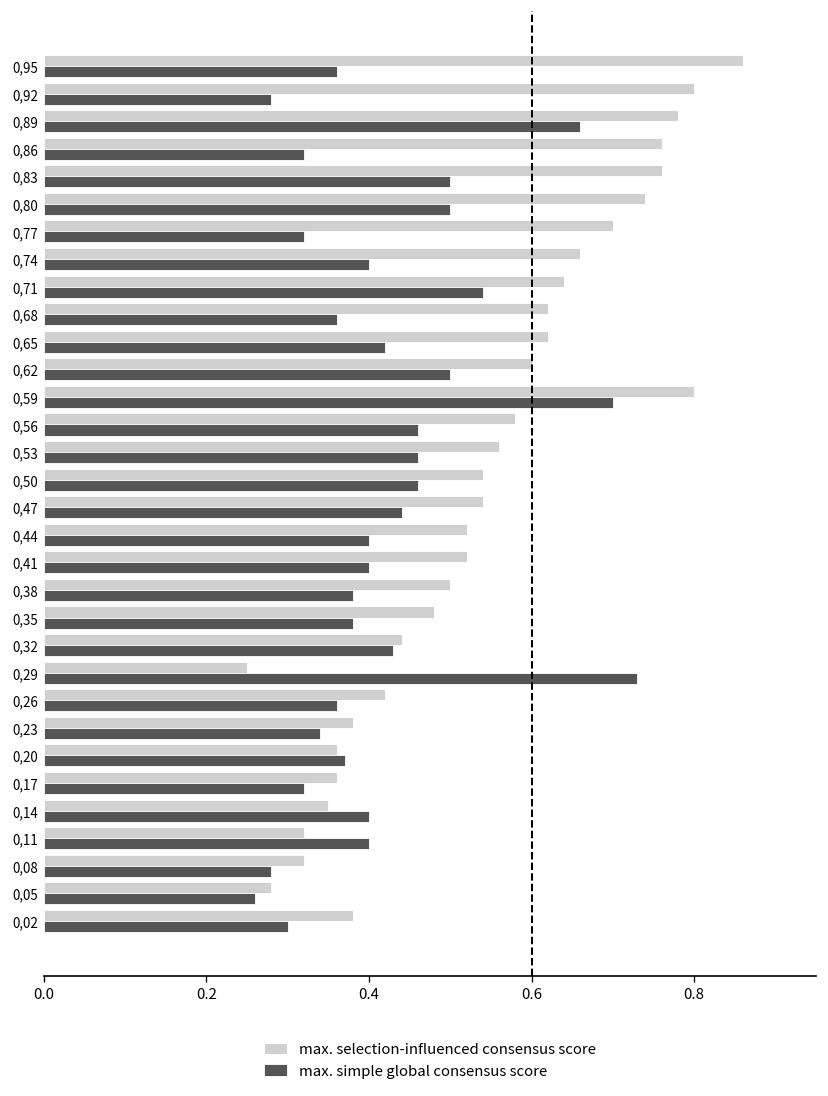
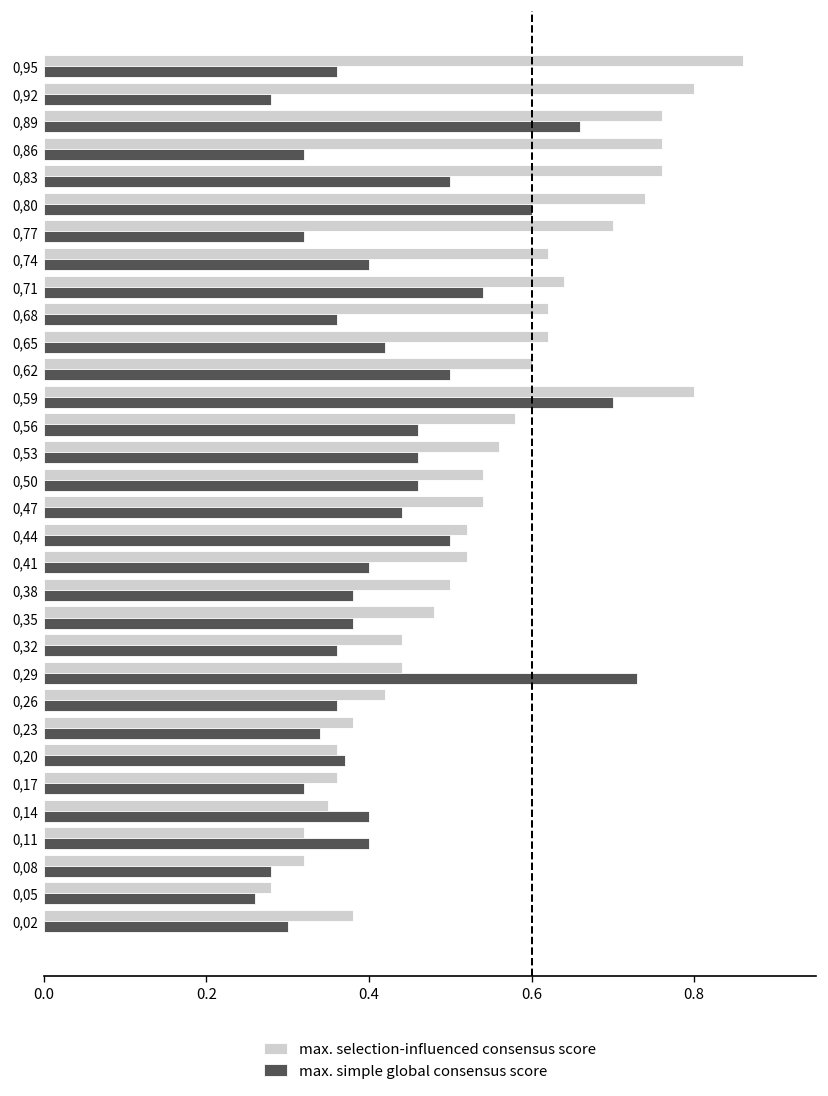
  {
    "max. selection-influenced consensus score": {
      "0,95": 0.86,
      "0,92": 0.80,
-     "0,89": 0.78,
+     "0,89": 0.76,
      "0,86": 0.76,
      "0,83": 0.76,
      "0,80": 0.74,
      "0,77": 0.70,
-     "0,74": 0.66,
+     "0,74": 0.62,
      "0,71": 0.64,
      "0,68": 0.62,
      "0,65": 0.62,
      "0,62": 0.60,
      "0,59": 0.80,
      "0,56": 0.58,
      "0,53": 0.56,
      "0,50": 0.54,
      "0,47": 0.54,
      "0,44": 0.52,
      "0,41": 0.52,
      "0,38": 0.50,
      "0,35": 0.48,
      "0,32": 0.44,
-     "0,29": 0.25,
+     "0,29": 0.44,
      "0,26": 0.42,
      "0,23": 0.38,
      "0,20": 0.36,
      "0,17": 0.36,
      "0,14": 0.35,
      "0,11": 0.32,
      "0,08": 0.32,
      "0,05": 0.28,
      "0,02": 0.38
    },
    "max. simple global consensus score": {
      "0,95": 0.36,
      "0,92": 0.28,
      "0,89": 0.66,
      "0,86": 0.32,
      "0,83": 0.50,
-     "0,80": 0.5,
+     "0,80": 0.6,
      "0,77": 0.32,
      "0,74": 0.40,
      "0,71": 0.54,
      "0,68": 0.36,
      "0,65": 0.42,
      "0,62": 0.50,
      "0,59": 0.70,
      "0,56": 0.46,
      "0,53": 0.46,
      "0,50": 0.46,
      "0,47": 0.44,
-     "0,44": 0.4,
+     "0,44": 0.5,
      "0,41": 0.40,
      "0,38": 0.38,
      "0,35": 0.38,
-     "0,32": 0.43,
+     "0,32": 0.36,
      "0,29": 0.73,
      "0,26": 0.36,
      "0,23": 0.34,
      "0,20": 0.37,
      "0,17": 0.32,
      "0,14": 0.40,
      "0,11": 0.40,
      "0,08": 0.28,
      "0,05": 0.26,
      "0,02": 0.30
    }
  }
